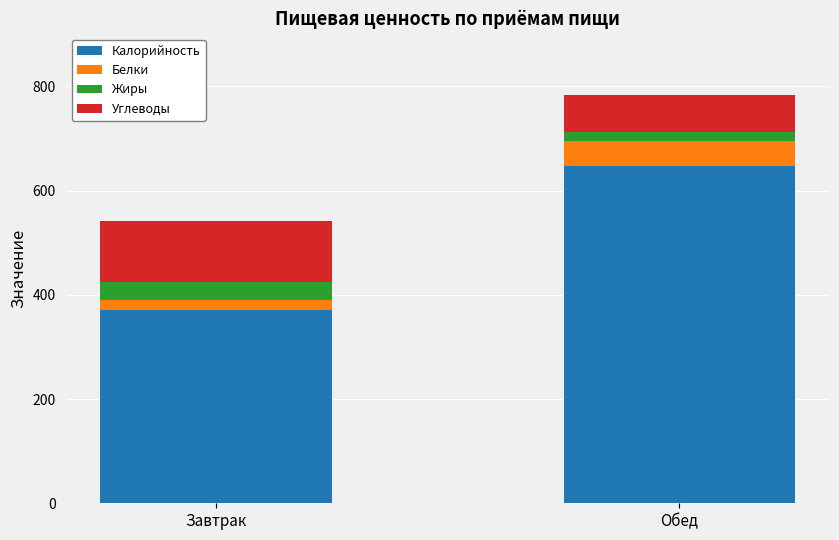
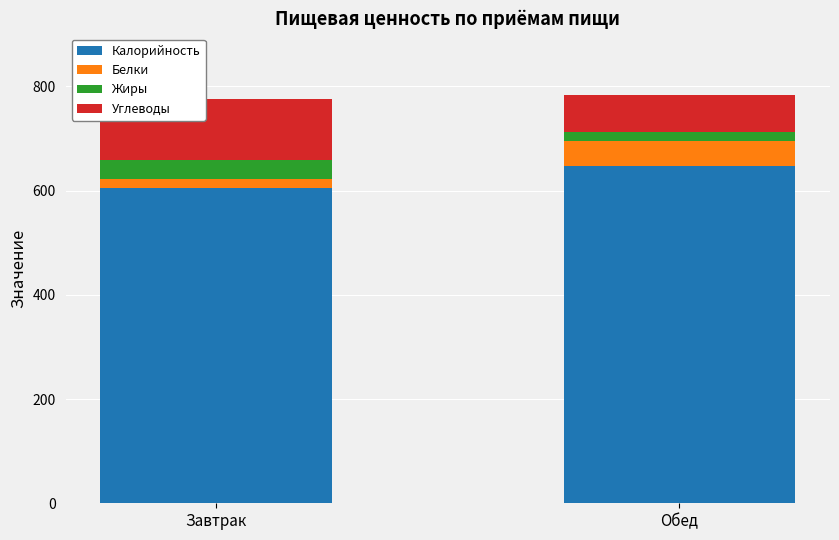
  {
    "Калорийность": {
-     "Завтрак": 370,
+     "Завтрак": 610,
      "Обед": 650
    },
    "Белки": {
      "Завтрак": 20,
      "Обед": 50
    },
    "Жиры": {
      "Завтрак": 40,
      "Обед": 20
    },
    "Углеводы": {
      "Завтрак": 120,
      "Обед": 70
    }
  }
